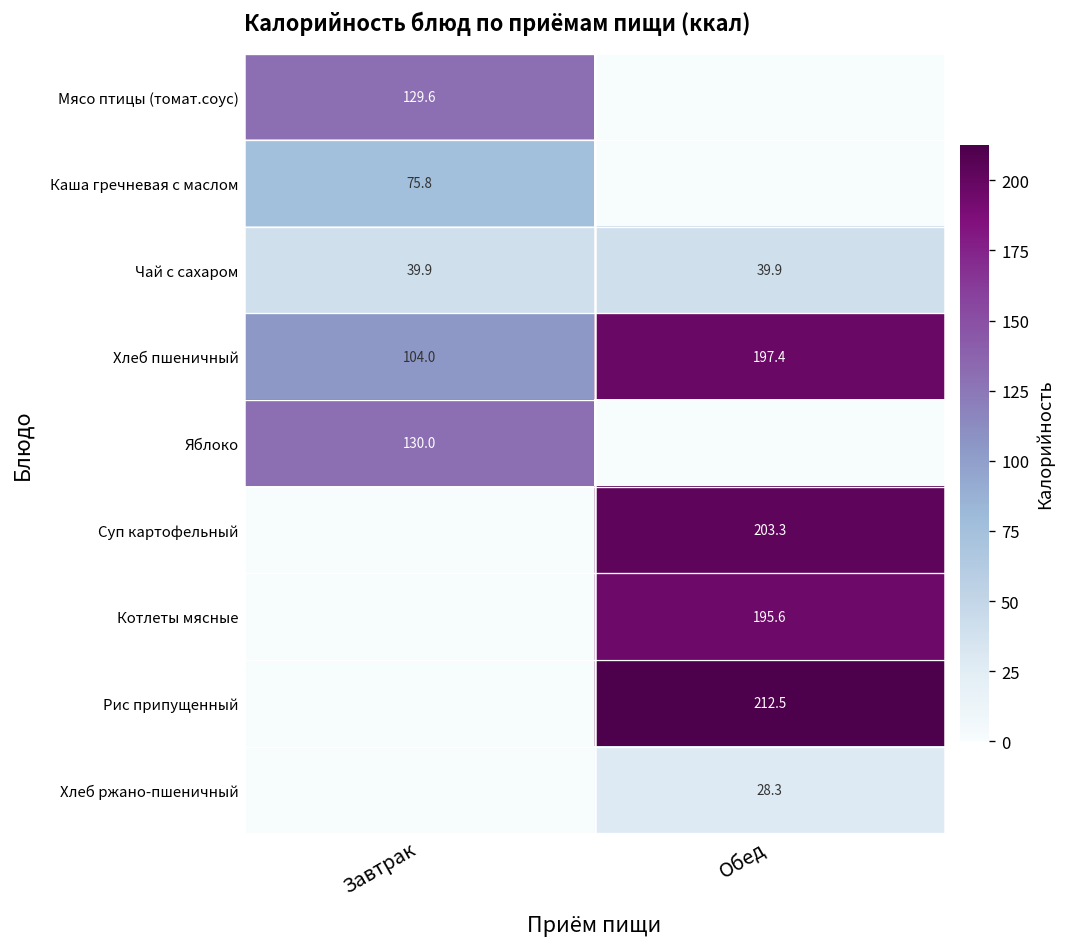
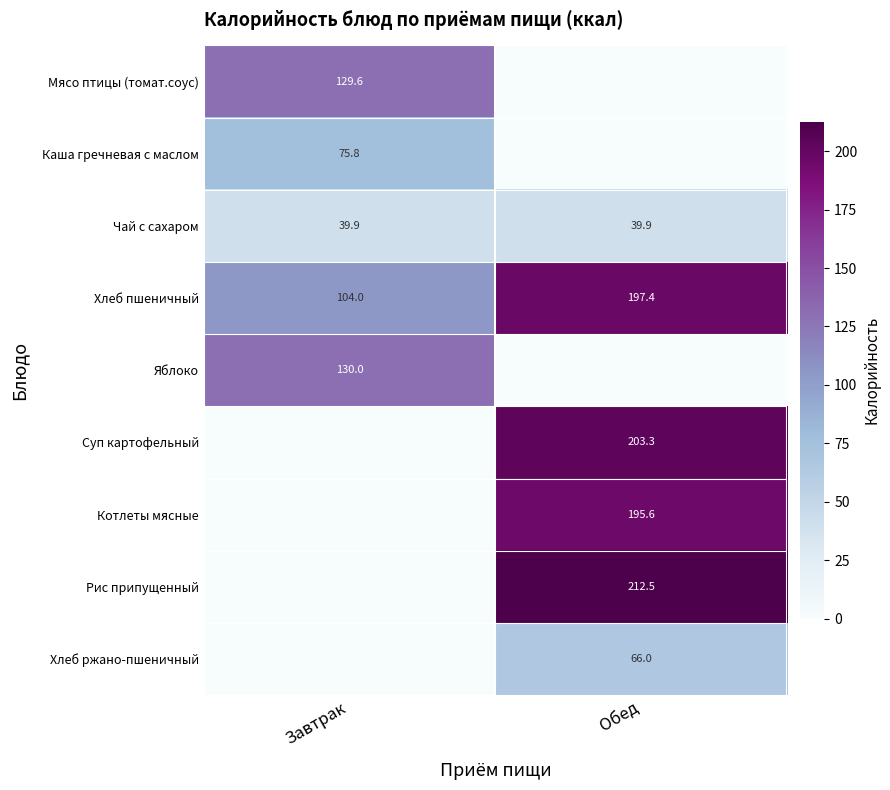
  {
    "Мясо птицы (томат.соус)": {
      "Завтрак": 129.6
    },
    "Каша гречневая с маслом": {
      "Завтрак": 75.8
    },
    "Чай с сахаром": {
      "Завтрак": 39.9,
      "Обед": 39.9
    },
    "Хлеб пшеничный": {
      "Завтрак": 104.0,
      "Обед": 197.4
    },
    "Яблоко": {
      "Завтрак": 130.0
    },
    "Суп картофельный": {
      "Обед": 203.3
    },
    "Котлеты мясные": {
      "Обед": 195.6
    },
    "Рис припущенный": {
      "Обед": 212.5
    },
    "Хлеб ржано-пшеничный": {
-     "Обед": 28.3
+     "Обед": 66.0
    }
  }
